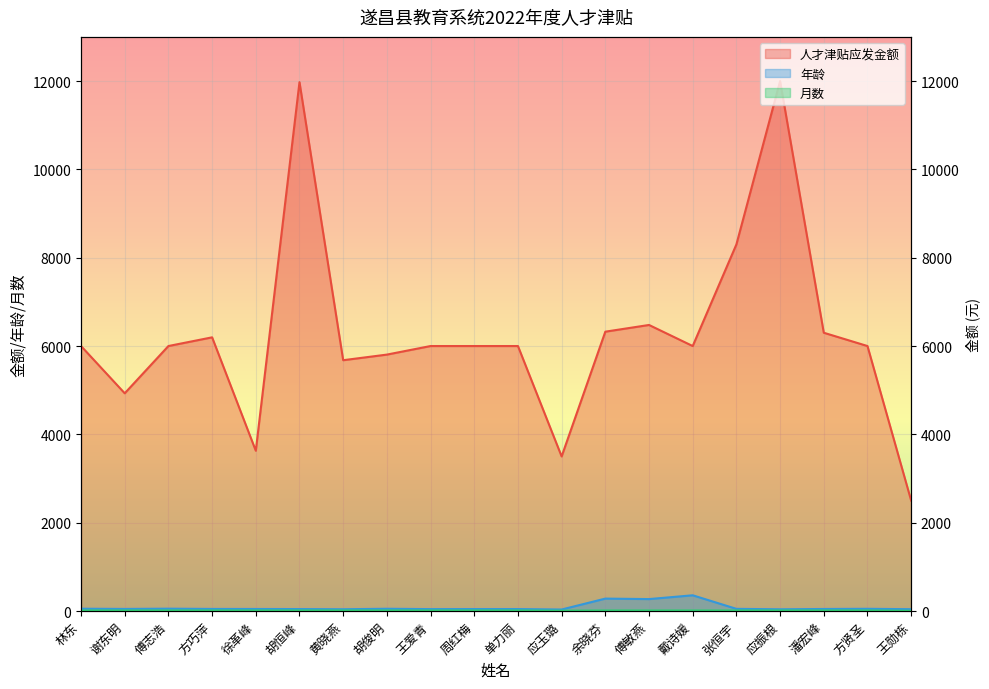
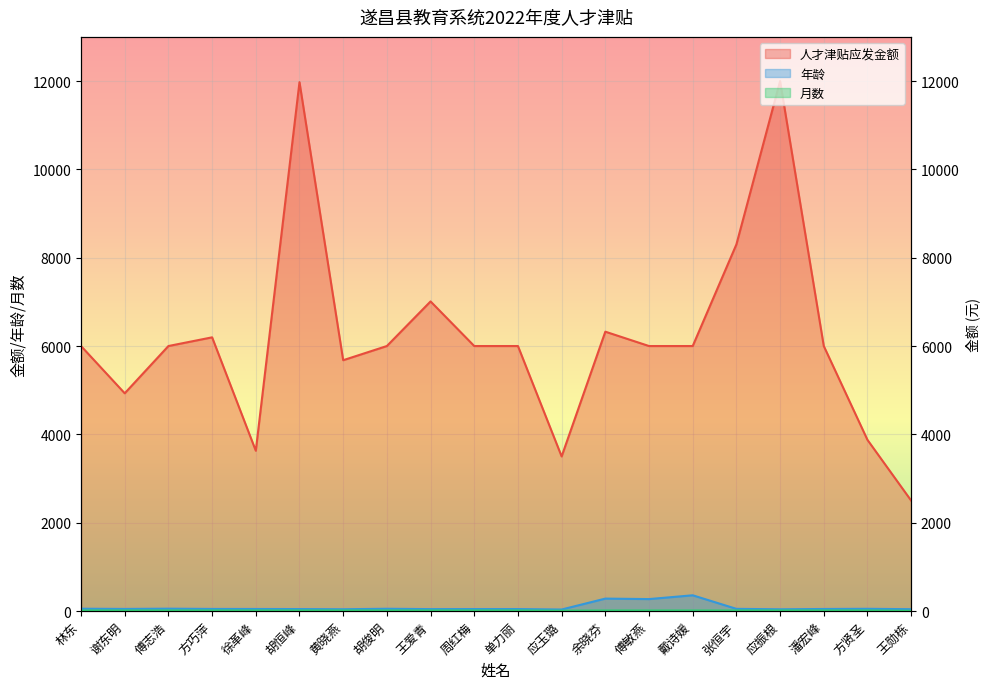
  {
    "人才津贴应发金额": {
      "林东": 6000,
      "谢东明": 4900,
      "傅志浩": 6000,
      "方巧萍": 6200,
      "徐革峰": 3600,
      "胡恒峰": 12000,
      "黄晓燕": 5700,
-     "胡俊明": 5800,
-     "王爱青": 6000,
+     "胡俊明": 6000,
+     "王爱青": 7000,
      "周红梅": 6000,
      "单力丽": 6000,
      "应玉璐": 3500,
      "余晓芬": 6300,
-     "傅敏燕": 6500,
+     "傅敏燕": 6000,
      "戴诗媛": 6000,
      "张恒宇": 8300,
-     "潘宏峰": 6300,
-     "方贤圣": 6000,
+     "潘宏峰": 6000,
+     "方贤圣": 3900,
      "王勋栋": 2500
    },
    "年龄": {
      "余晓芬": 300,
      "傅敏燕": 300,
      "戴诗媛": 400
    },
    "月数": {
      "余晓芬": 0,
      "傅敏燕": 0,
      "戴诗媛": 0
    }
  }
